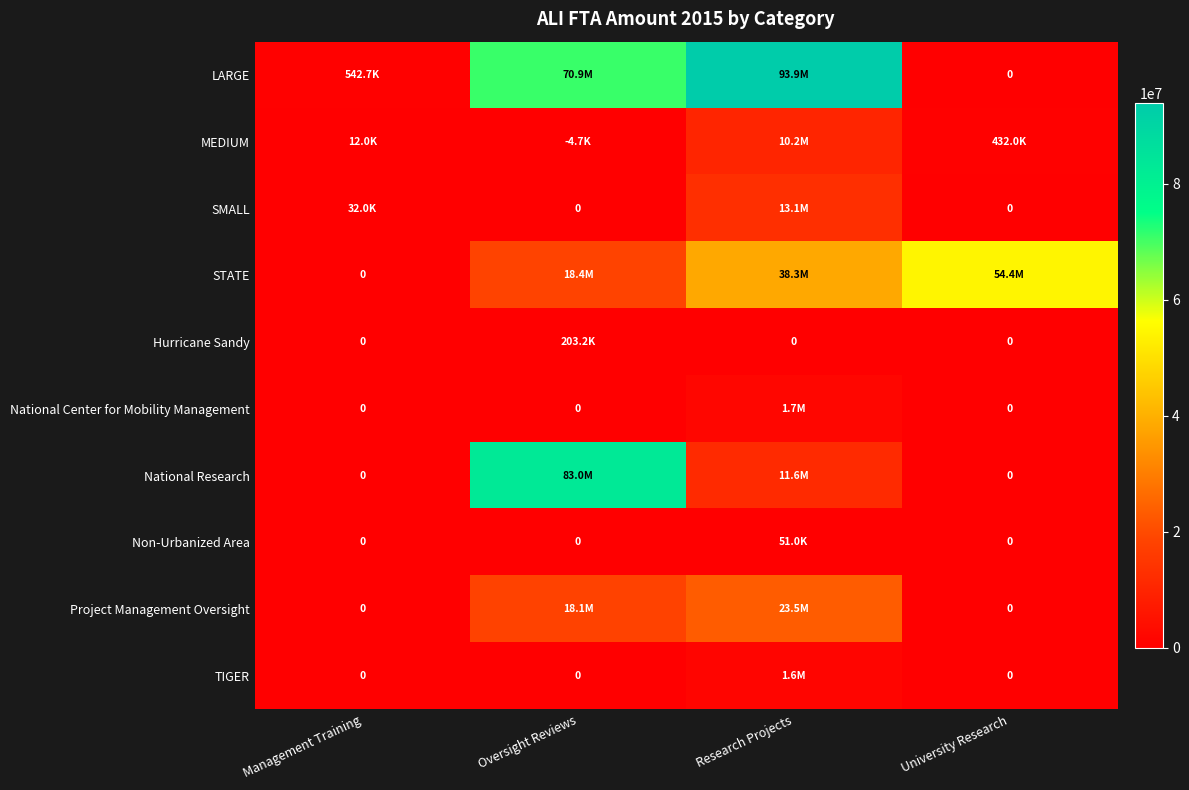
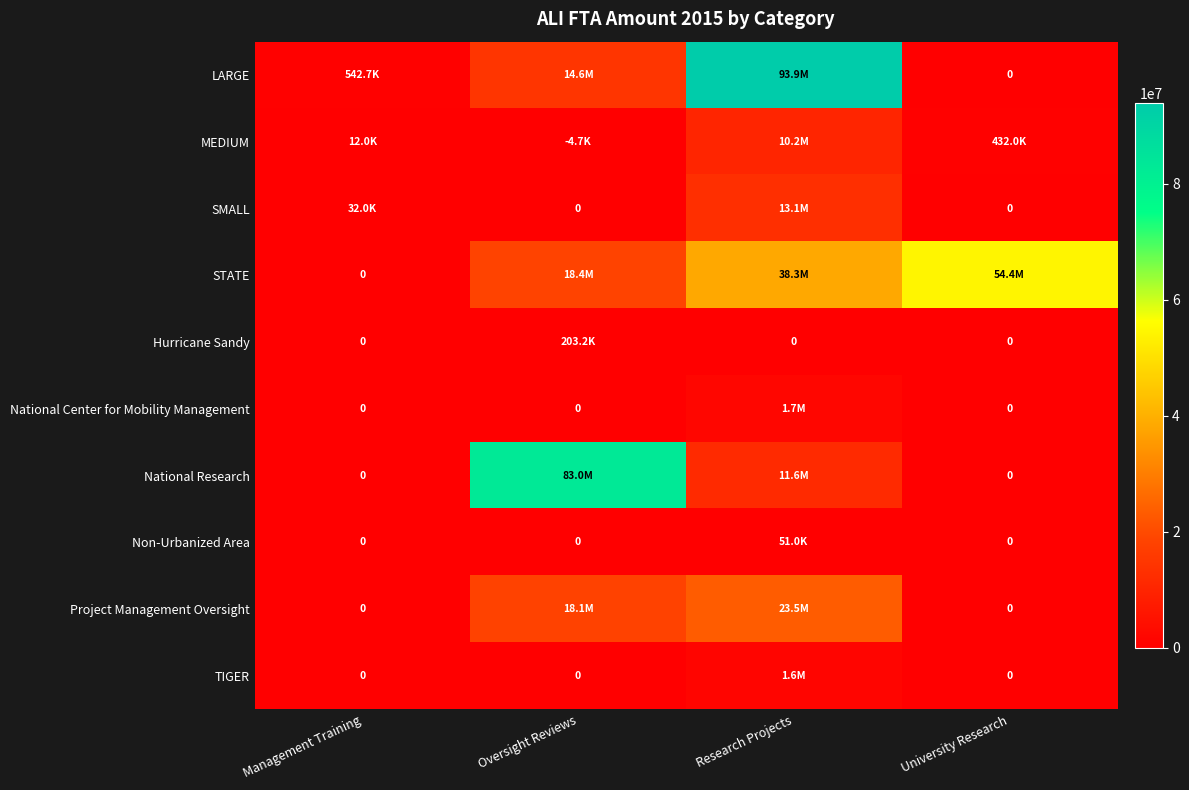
  {
    "LARGE": {
      "Management Training": "542.7K",
-     "Oversight Reviews": "70.9M",
+     "Oversight Reviews": "14.6M",
      "Research Projects": "93.9M",
      "University Research": "0"
    },
    "MEDIUM": {
      "Management Training": "12.0K",
      "Oversight Reviews": "-4.7K",
      "Research Projects": "10.2M",
      "University Research": "432.0K"
    },
    "SMALL": {
      "Management Training": "32.0K",
      "Oversight Reviews": "0",
      "Research Projects": "13.1M",
      "University Research": "0"
    },
    "STATE": {
      "Management Training": "0",
      "Oversight Reviews": "18.4M",
      "Research Projects": "38.3M",
      "University Research": "54.4M"
    },
    "Hurricane Sandy": {
      "Management Training": "0",
      "Oversight Reviews": "203.2K",
      "Research Projects": "0",
      "University Research": "0"
    },
    "National Center for Mobility Management": {
      "Management Training": "0",
      "Oversight Reviews": "0",
      "Research Projects": "1.7M",
      "University Research": "0"
    },
    "National Research": {
      "Management Training": "0",
      "Oversight Reviews": "83.0M",
      "Research Projects": "11.6M",
      "University Research": "0"
    },
    "Non-Urbanized Area": {
      "Management Training": "0",
      "Oversight Reviews": "0",
      "Research Projects": "51.0K",
      "University Research": "0"
    },
    "Project Management Oversight": {
      "Management Training": "0",
      "Oversight Reviews": "18.1M",
      "Research Projects": "23.5M",
      "University Research": "0"
    },
    "TIGER": {
      "Management Training": "0",
      "Oversight Reviews": "0",
      "Research Projects": "1.6M",
      "University Research": "0"
    }
  }
